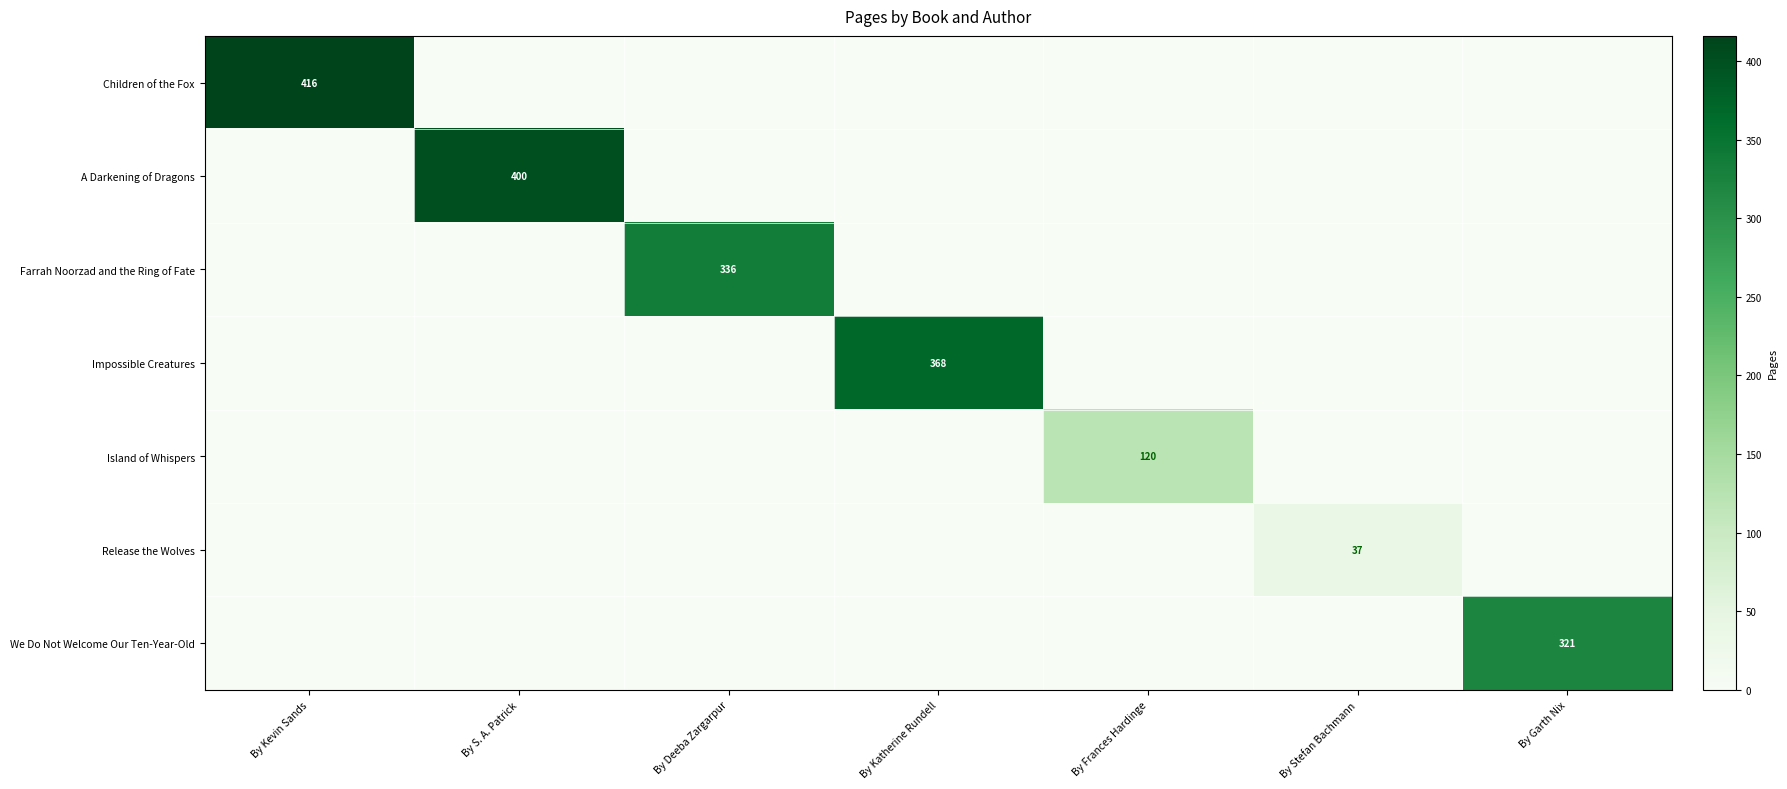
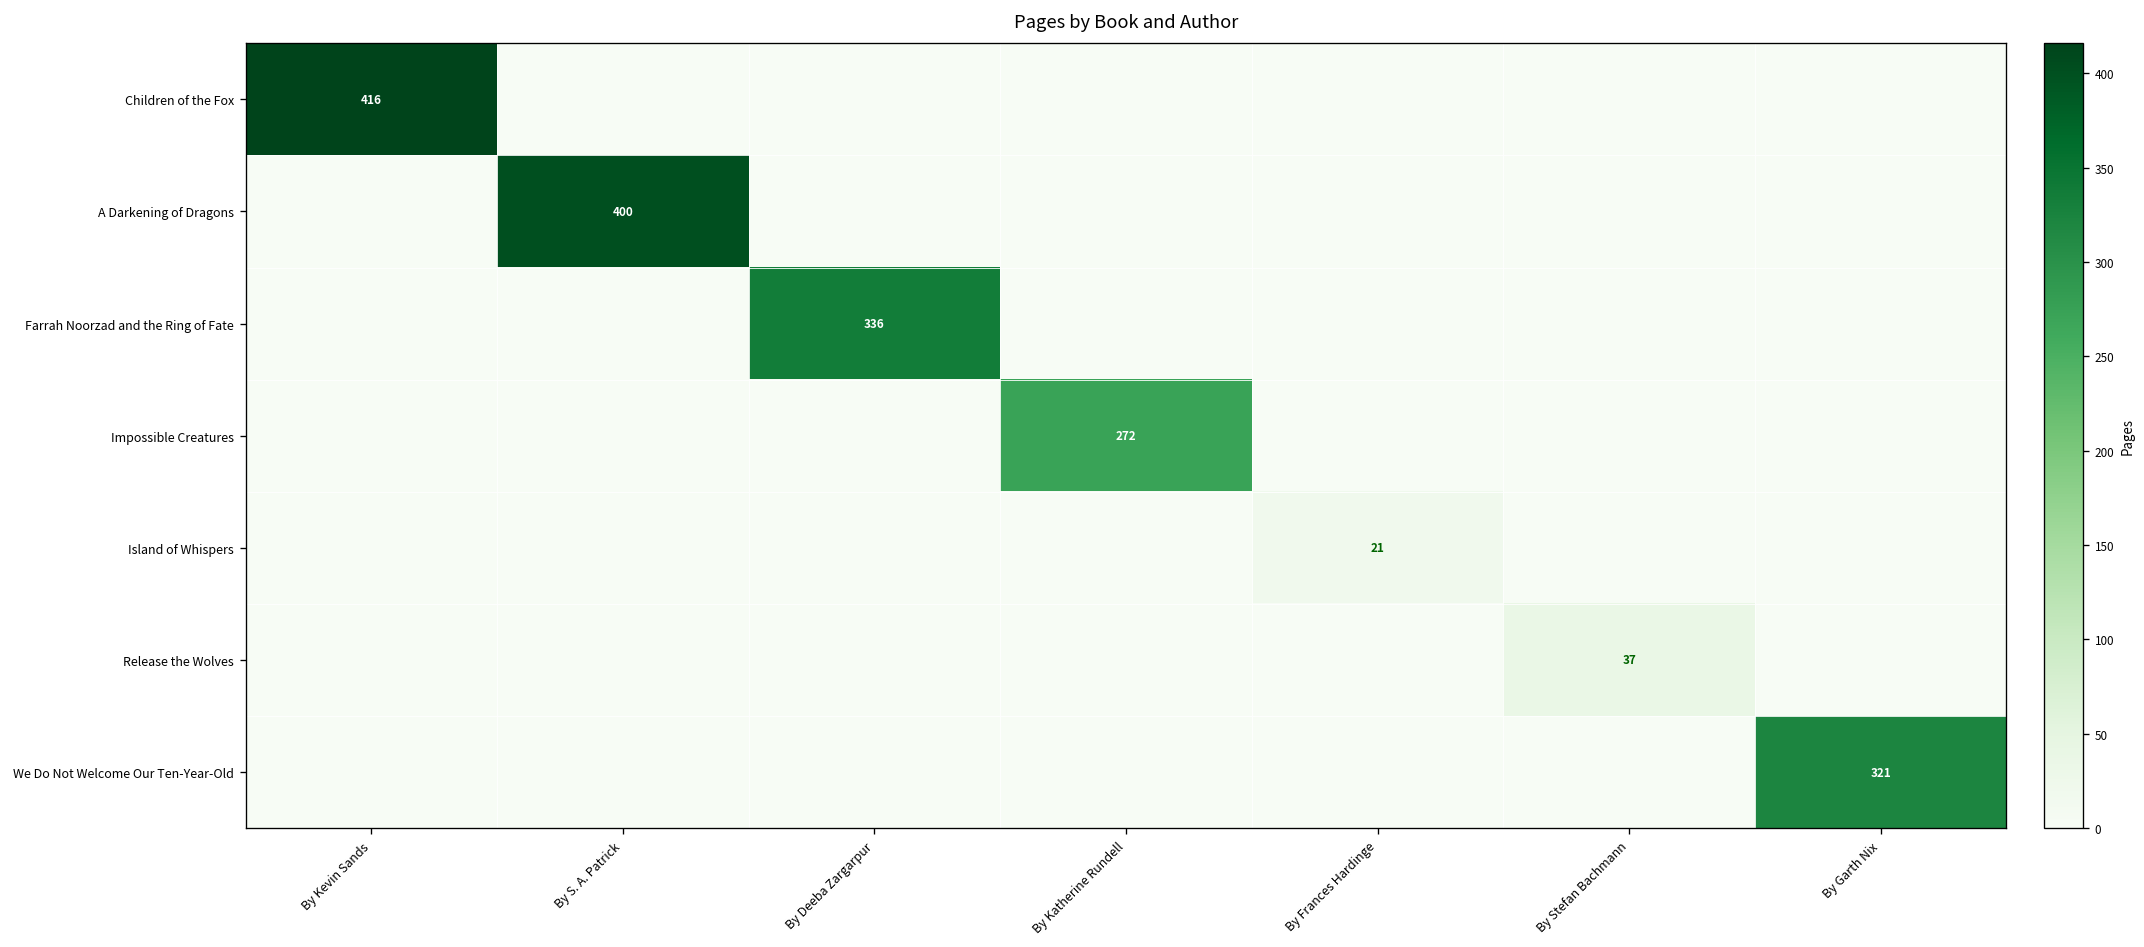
  {
    "Children of the Fox": {
      "By Kevin Sands": 416
    },
    "A Darkening of Dragons": {
      "By S. A. Patrick": 400
    },
    "Farrah Noorzad and the Ring of Fate": {
      "By Deeba Zargarpur": 336
    },
    "Impossible Creatures": {
-     "By Katherine Rundell": 368
+     "By Katherine Rundell": 272
    },
    "Island of Whispers": {
-     "By Frances Hardinge": 120
+     "By Frances Hardinge": 21
    },
    "Release the Wolves": {
      "By Stefan Bachmann": 37
    },
    "We Do Not Welcome Our Ten-Year-Old": {
      "By Garth Nix": 321
    }
  }
